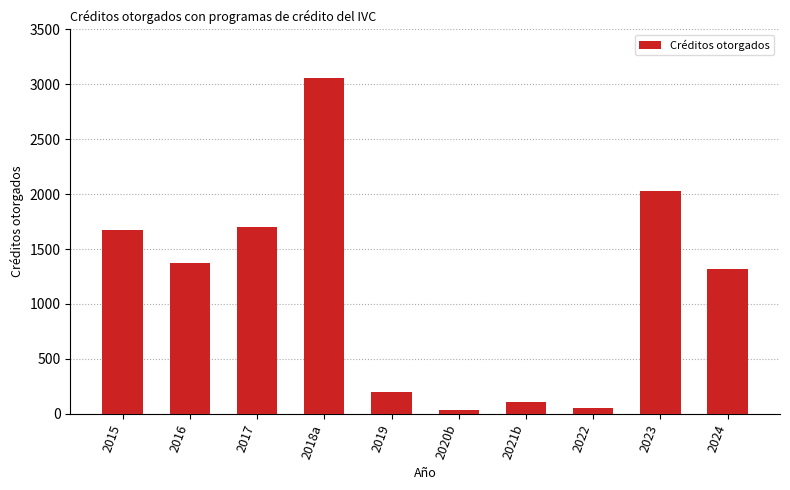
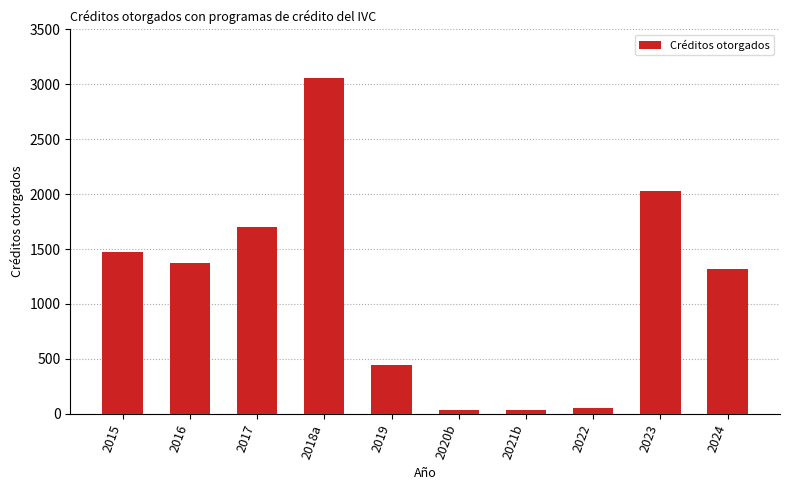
  {
-   "2015": 1670,
+   "2015": 1470,
    "2016": 1370,
    "2017": 1700,
    "2018a": 3050,
-   "2019": 200,
+   "2019": 450,
    "2020b": 40,
-   "2021b": 110,
+   "2021b": 30,
    "2022": 50,
    "2023": 2030,
    "2024": 1320
  }
